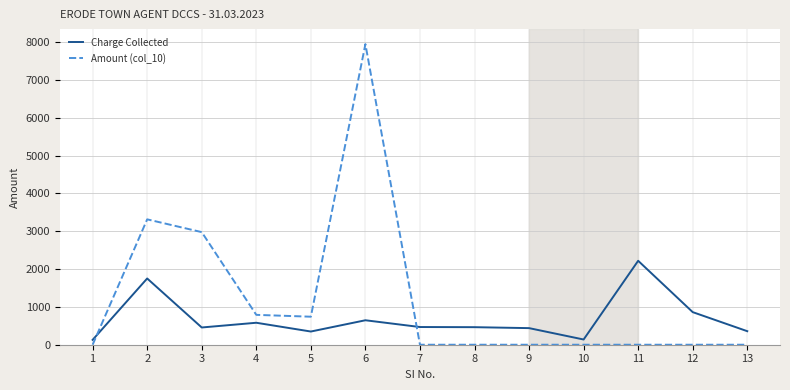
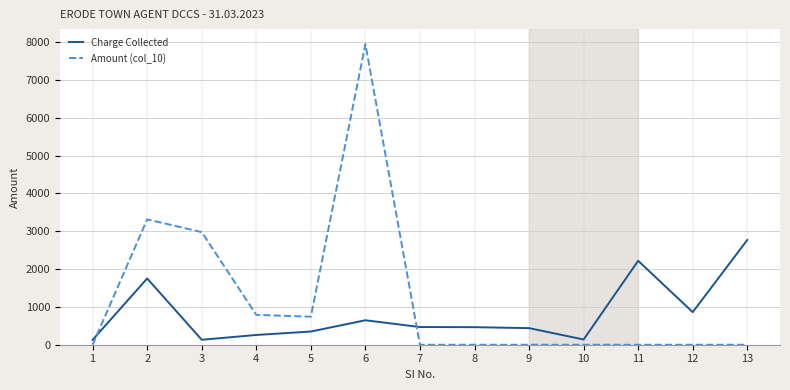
  {
    "Charge Collected": {
      "1": 100,
      "2": 1800,
-     "3": 500,
-     "4": 600,
+     "3": 100,
+     "4": 300,
      "5": 300,
      "6": 600,
      "7": 500,
      "8": 500,
      "9": 400,
      "10": 100,
      "11": 2200,
      "12": 900,
-     "13": 400
+     "13": 2800
    },
    "Amount (col_10)": {
      "1": 0,
      "2": 3300,
      "3": 3000,
      "4": 800,
      "5": 700,
      "6": 8000,
      "7": 0,
      "8": 0,
      "9": 0,
      "10": 0,
      "11": 0,
      "12": 0,
      "13": 0
    }
  }
